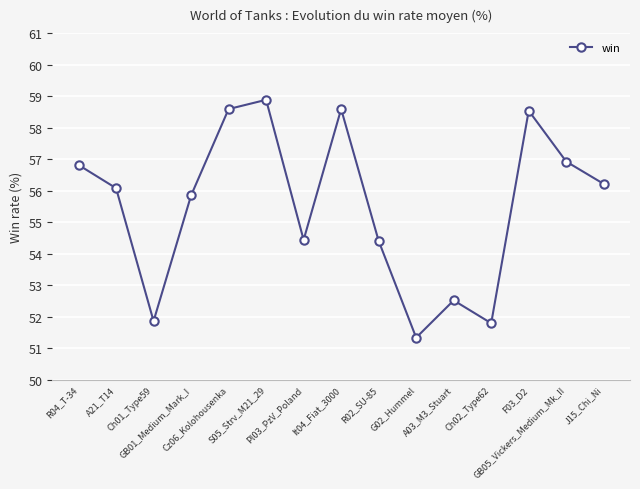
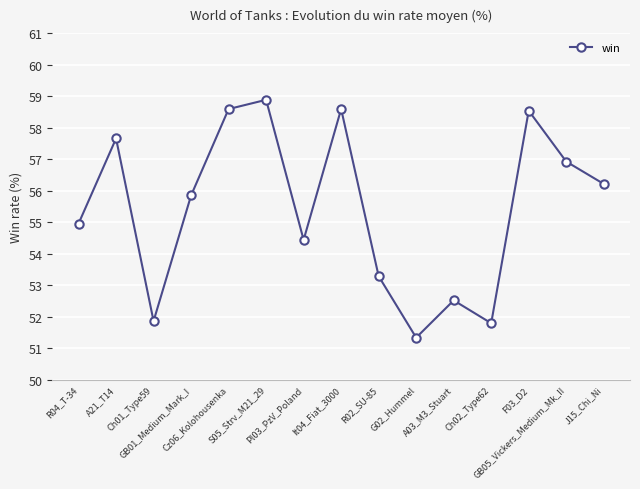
  {
-   "R04_T-34": 56.8,
-   "A21_T14": 56.1,
+   "R04_T-34": 55.0,
+   "A21_T14": 57.7,
    "Ch01_Type59": 51.9,
    "GB01_Medium_Mark_I": 55.9,
    "Cz06_Kolohousenka": 58.6,
    "S05_Strv_M21_29": 58.9,
    "Pl03_PzV_Poland": 54.4,
    "It04_Fiat_3000": 58.6,
-   "R02_SU-85": 54.4,
+   "R02_SU-85": 53.3,
    "G02_Hummel": 51.3,
    "A03_M3_Stuart": 52.5,
    "Ch02_Type62": 51.8,
    "F03_D2": 58.5,
    "GB05_Vickers_Medium_Mk_II": 56.9,
    "J15_Chi_Ni": 56.2
  }
